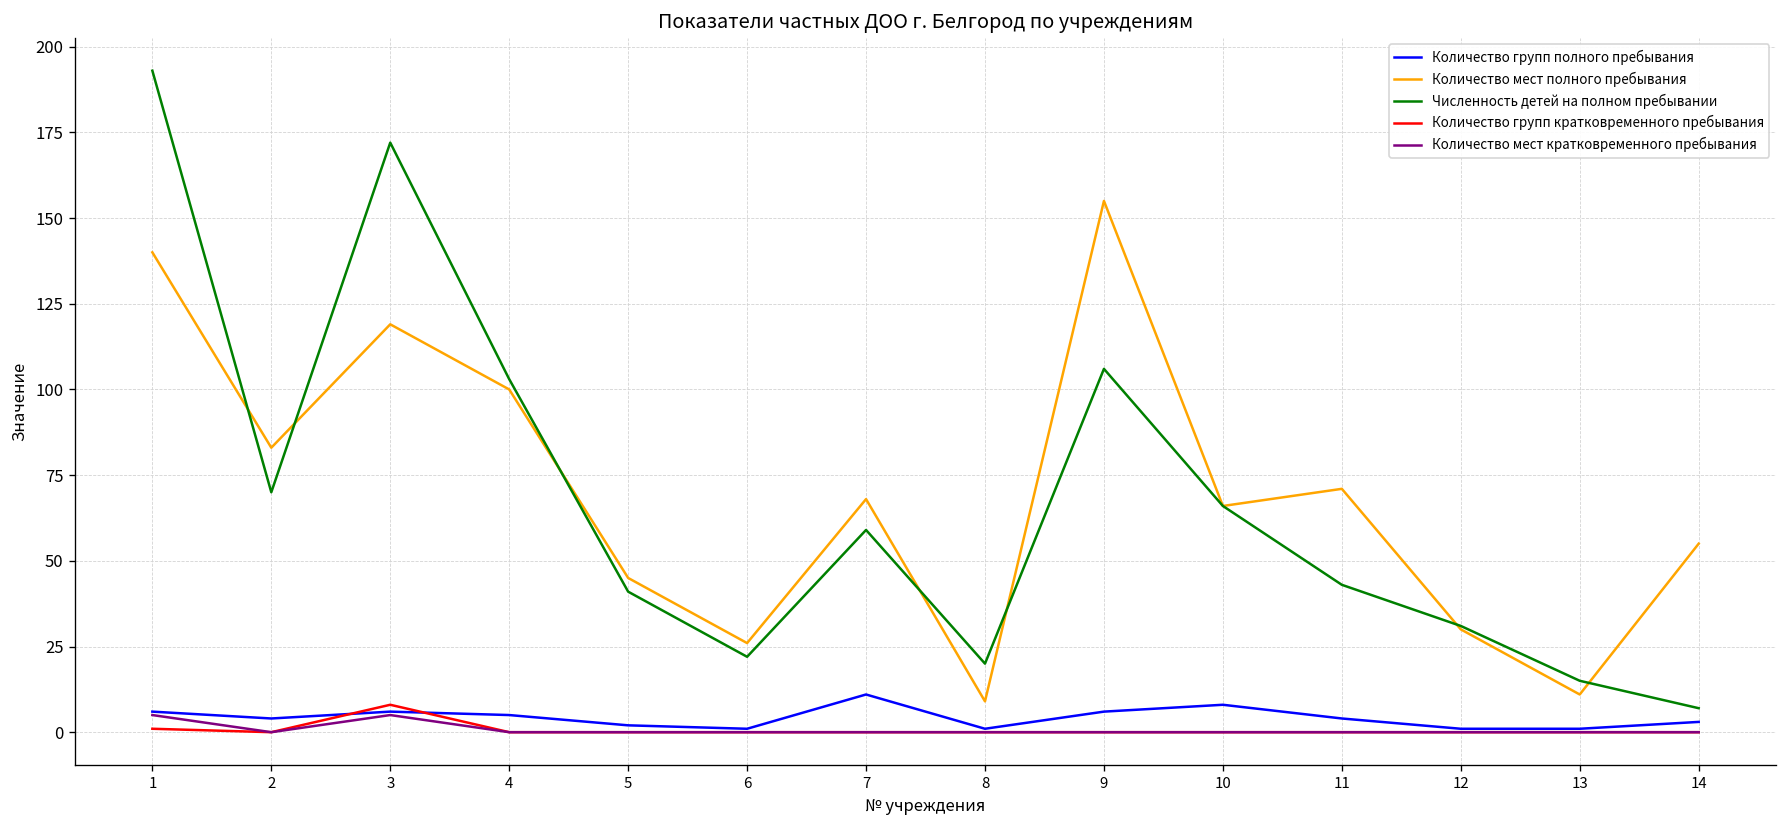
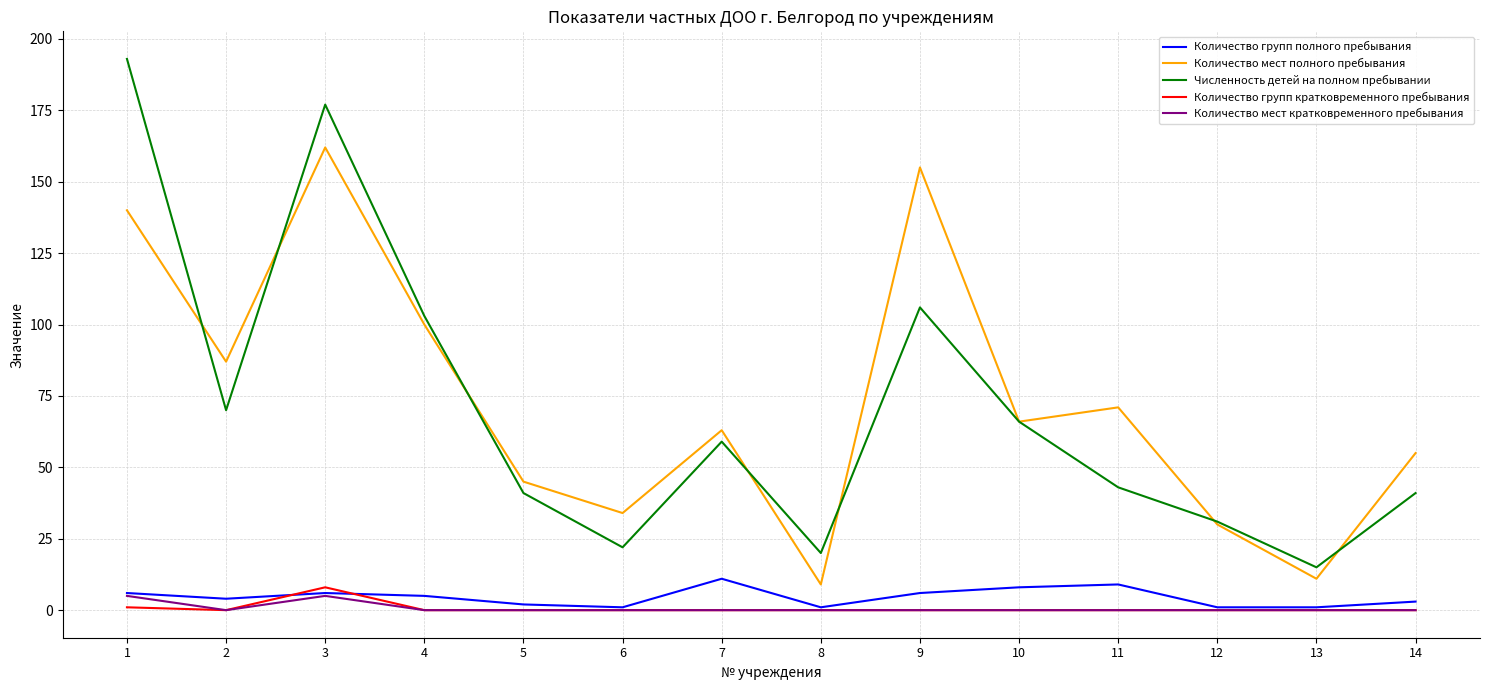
  {
    "Количество групп полного пребывания": {
      "1": 6,
      "2": 4,
      "3": 6,
      "4": 5,
      "5": 2,
      "6": 1,
      "7": 11,
      "8": 1,
      "9": 6,
      "10": 8,
-     "11": 4,
+     "11": 9,
      "12": 1,
      "13": 1,
      "14": 3
    },
    "Количество мест полного пребывания": {
      "1": 140,
-     "2": 83,
-     "3": 119,
+     "2": 87,
+     "3": 162,
      "4": 100,
      "5": 45,
-     "6": 26,
-     "7": 68,
+     "6": 34,
+     "7": 63,
      "8": 9,
      "9": 155,
      "11": 71,
      "12": 30,
      "13": 11,
      "14": 55
    },
    "Численность детей на полном пребывании": {
      "1": 193,
      "2": 70,
-     "3": 172,
+     "3": 177,
      "4": 103,
      "5": 41,
      "6": 22,
      "7": 59,
      "8": 20,
      "9": 106,
      "11": 43,
      "12": 31,
      "13": 15,
-     "14": 7
+     "14": 41
    },
    "Количество групп кратковременного пребывания": {
      "1": 1,
      "3": 8
    },
    "Количество мест кратковременного пребывания": {
      "1": 5,
      "3": 5
    }
  }
